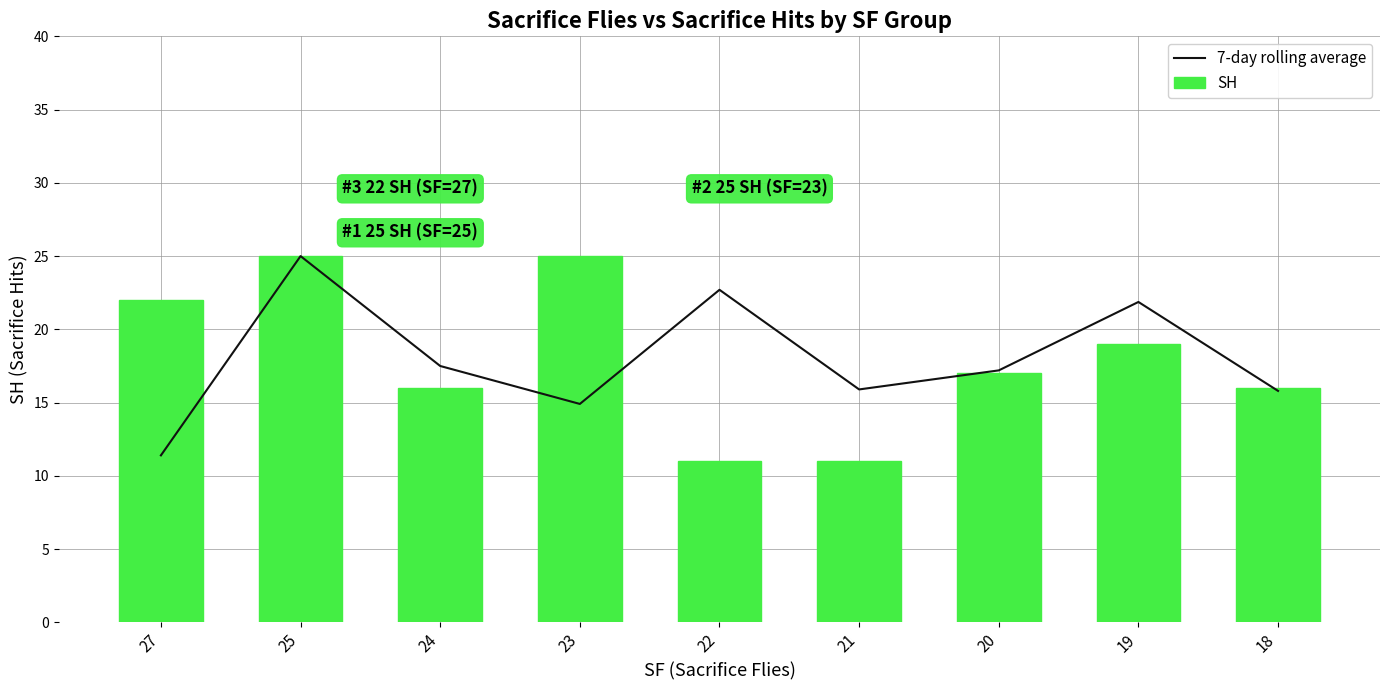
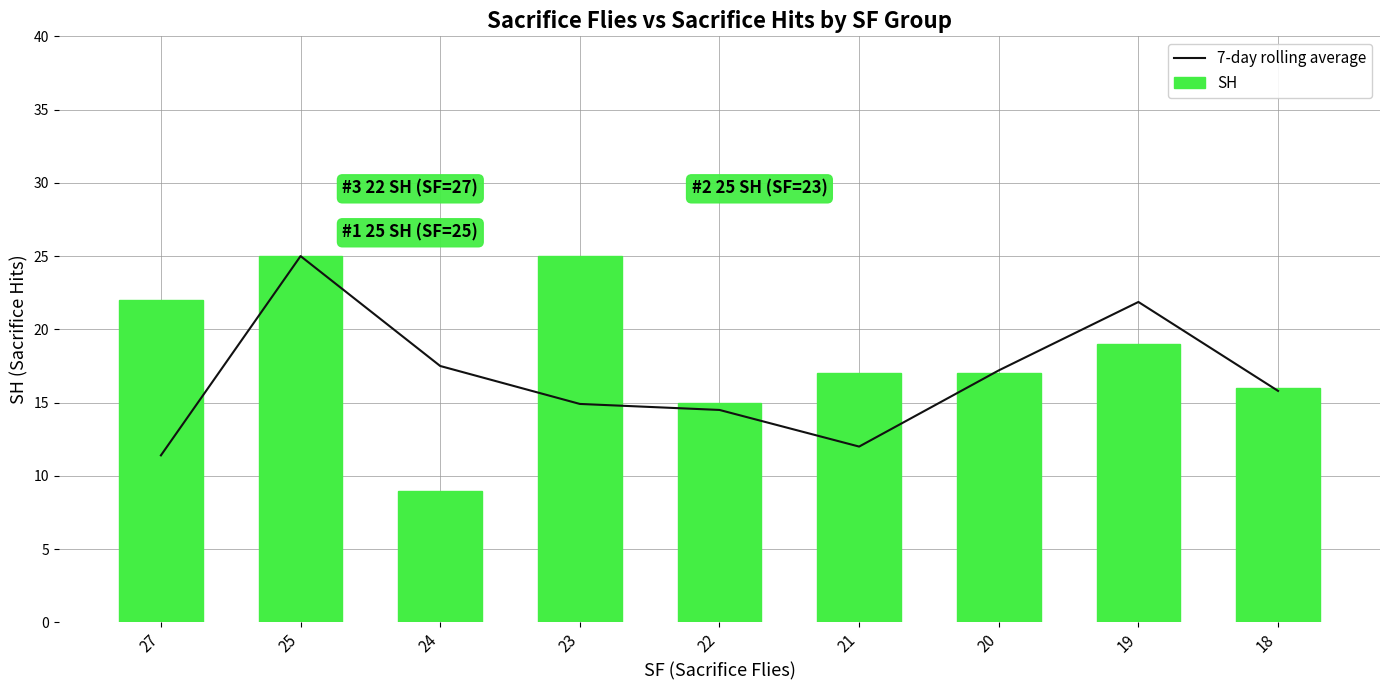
  {
    "7-day rolling average": {
      "27": 11.4,
      "25": 25.0,
      "24": 17.5,
      "23": 14.9,
-     "22": 22.7,
-     "21": 15.9,
+     "22": 14.5,
+     "21": 12.0,
      "20": 17.2,
      "19": 21.9,
      "18": 15.8
    },
    "SH": {
      "27": 22,
      "25": 25,
-     "24": 16,
+     "24": 9,
      "23": 25,
-     "22": 11,
-     "21": 11,
+     "22": 15,
+     "21": 17,
      "20": 17,
      "19": 19,
      "18": 16
    }
  }
